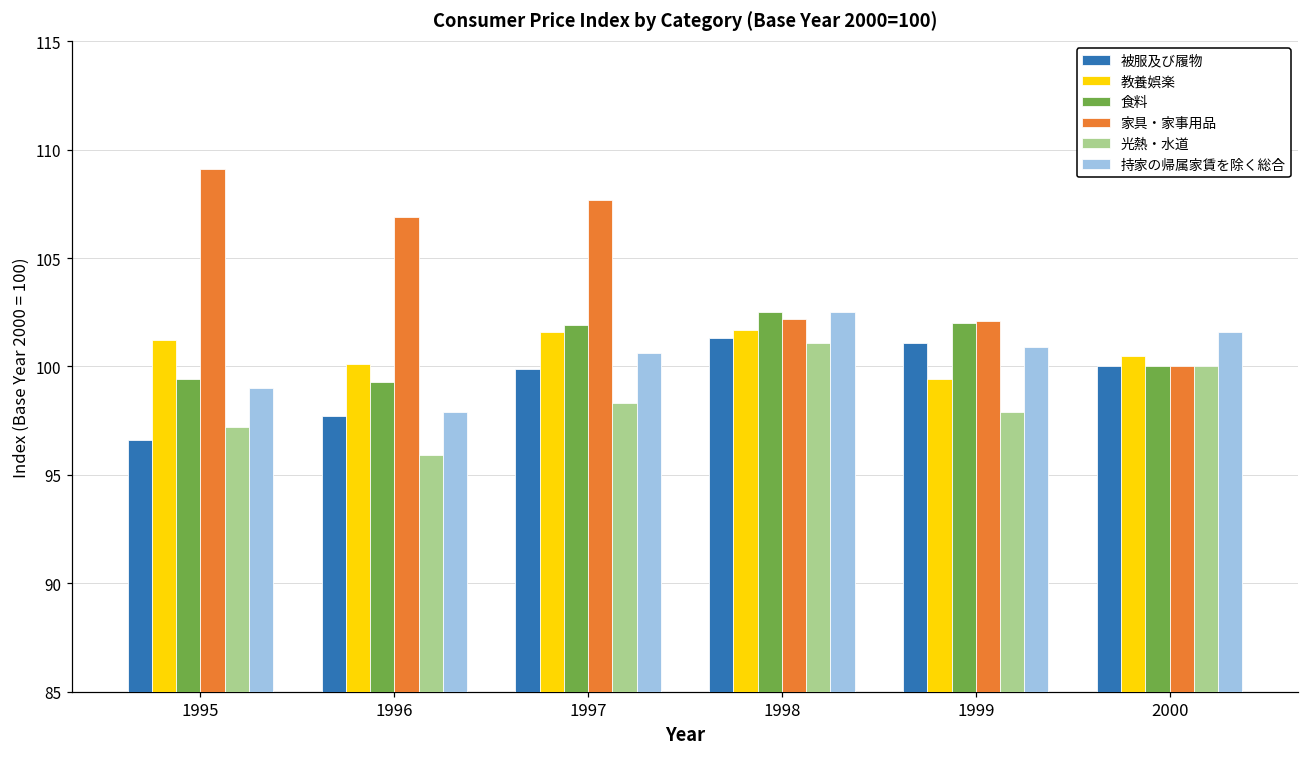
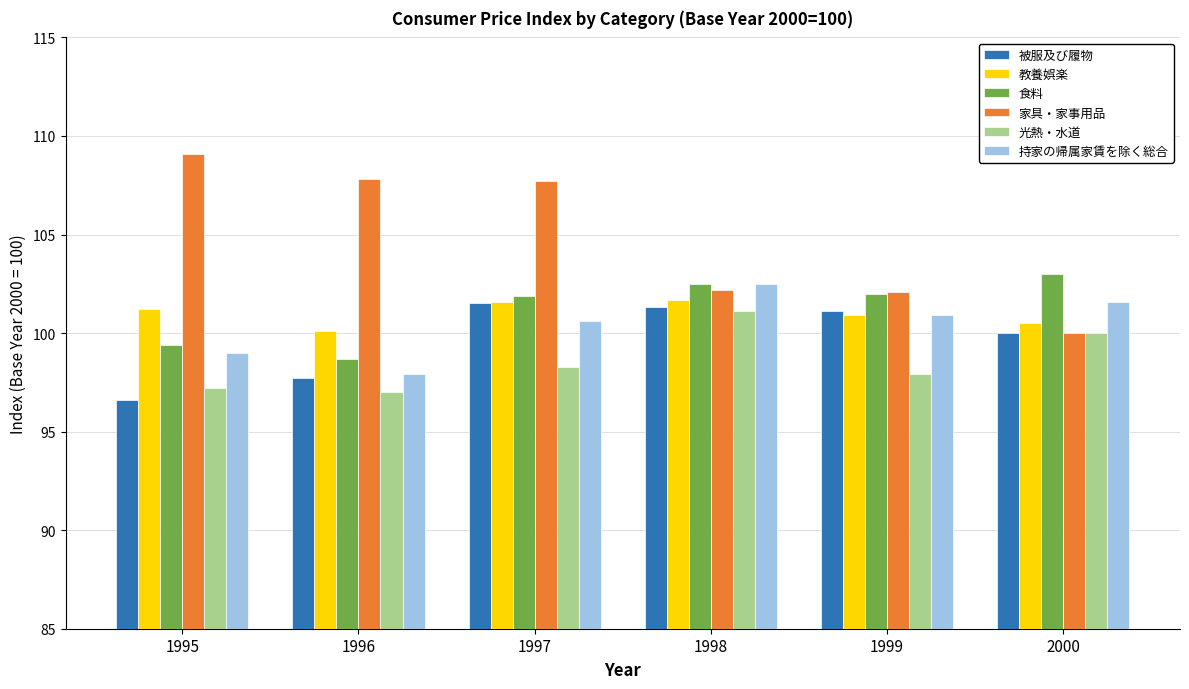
  {
    "被服及び履物": {
      "1995": 96.6,
      "1996": 97.7,
-     "1997": 99.9,
+     "1997": 101.5,
      "1998": 101.3,
      "1999": 101.1,
      "2000": 100.0
    },
    "教養娯楽": {
      "1995": 101.2,
      "1996": 100.1,
      "1997": 101.6,
      "1998": 101.7,
-     "1999": 99.4,
+     "1999": 100.9,
      "2000": 100.5
    },
    "食料": {
      "1995": 99.4,
-     "1996": 99.3,
+     "1996": 98.7,
      "1997": 101.9,
      "1998": 102.5,
      "1999": 102.0,
-     "2000": 100
+     "2000": 103
    },
    "家具・家事用品": {
      "1995": 109.1,
-     "1996": 106.9,
+     "1996": 107.8,
      "1997": 107.7,
      "1998": 102.2,
      "1999": 102.1,
      "2000": 100.0
    },
    "光熱・水道": {
      "1995": 97.2,
-     "1996": 95.9,
+     "1996": 97.0,
      "1997": 98.3,
      "1998": 101.1,
      "1999": 97.9,
      "2000": 100.0
    },
    "持家の帰属家賃を除く総合": {
      "1995": 99.0,
      "1996": 97.9,
      "1997": 100.6,
      "1998": 102.5,
      "1999": 100.9,
      "2000": 101.6
    }
  }
